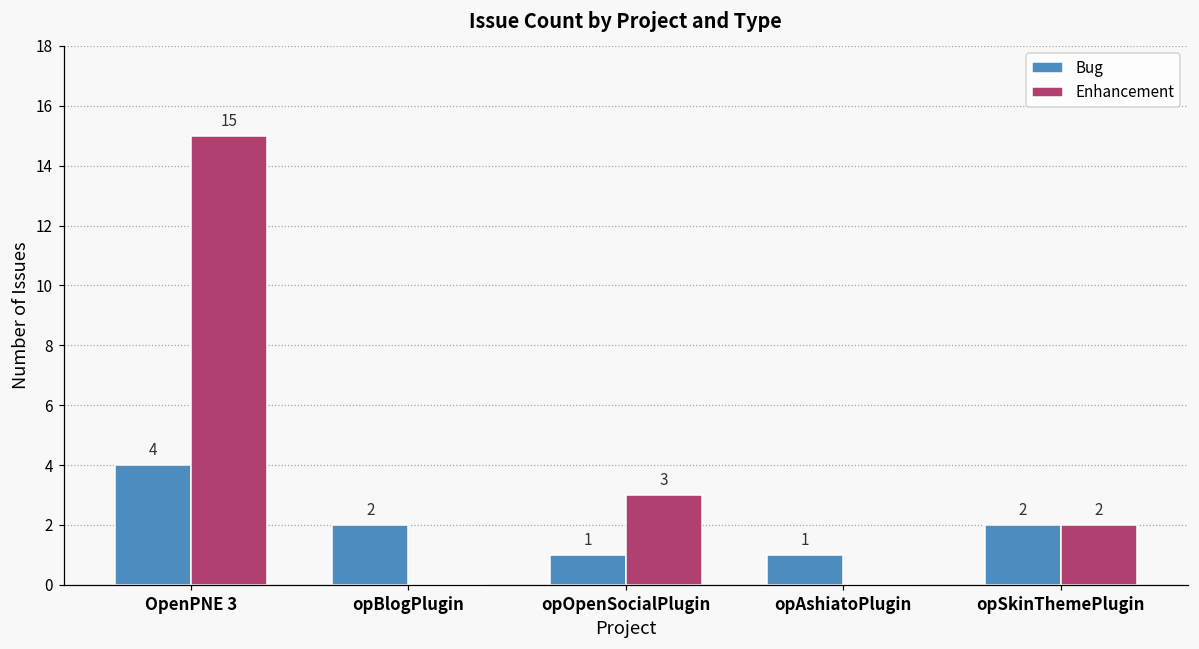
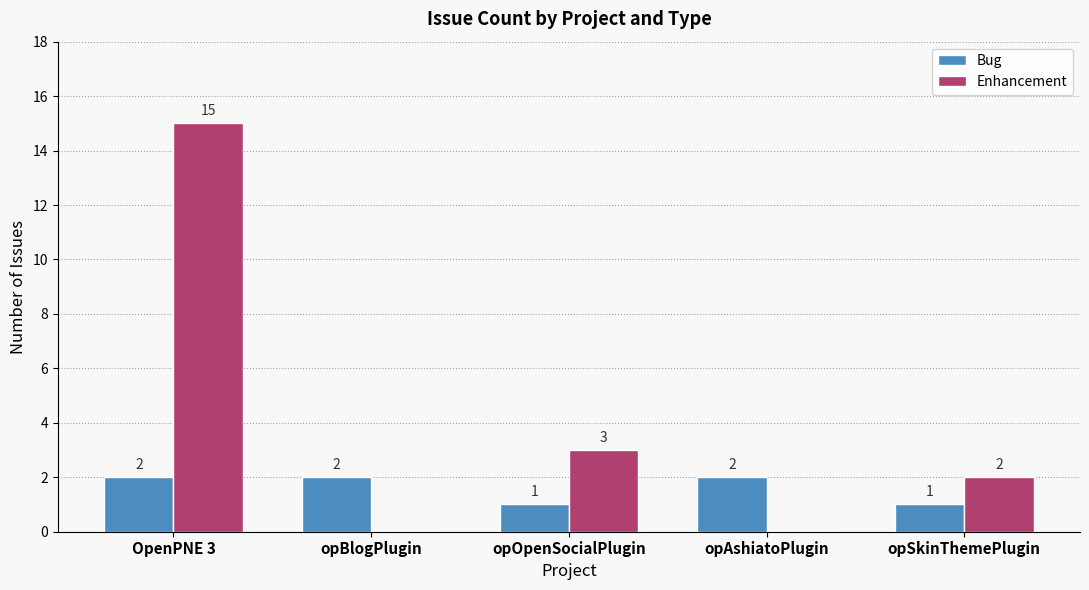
  {
    "Bug": {
-     "OpenPNE 3": 4,
+     "OpenPNE 3": 2,
      "opBlogPlugin": 2,
      "opOpenSocialPlugin": 1,
-     "opAshiatoPlugin": 1,
-     "opSkinThemePlugin": 2
+     "opAshiatoPlugin": 2,
+     "opSkinThemePlugin": 1
    },
    "Enhancement": {
      "OpenPNE 3": 15,
      "opOpenSocialPlugin": 3,
      "opSkinThemePlugin": 2
    }
  }
